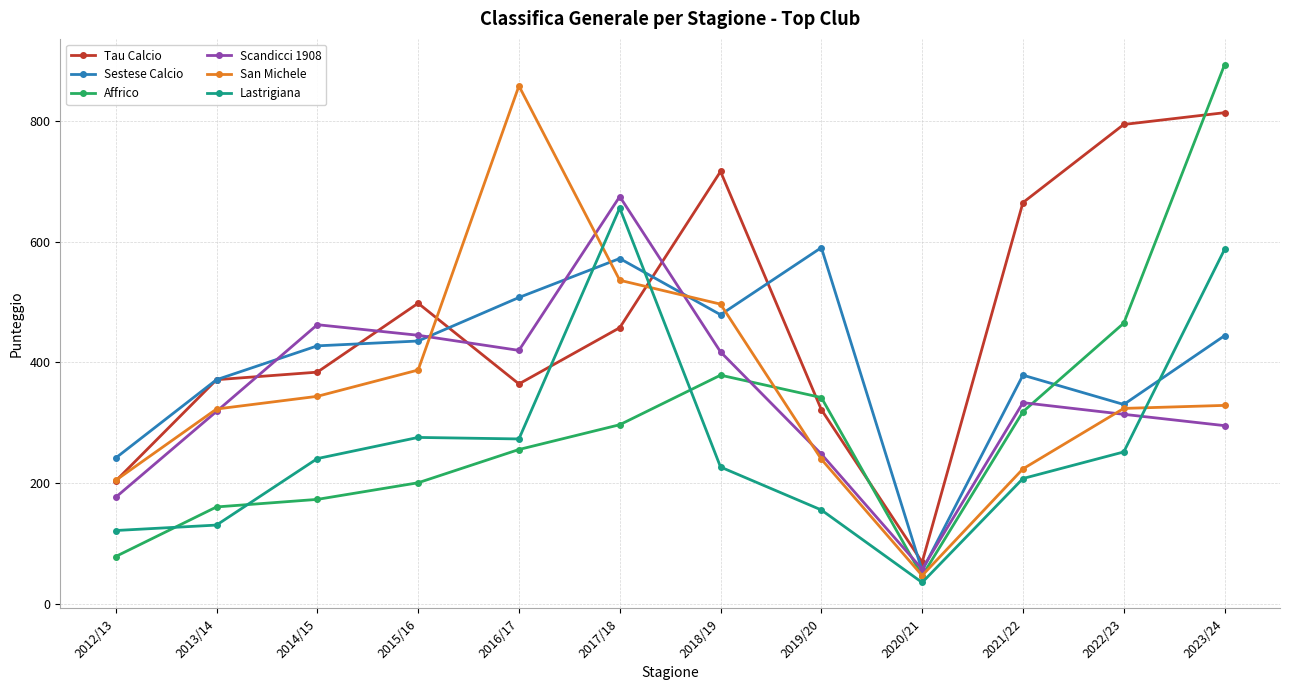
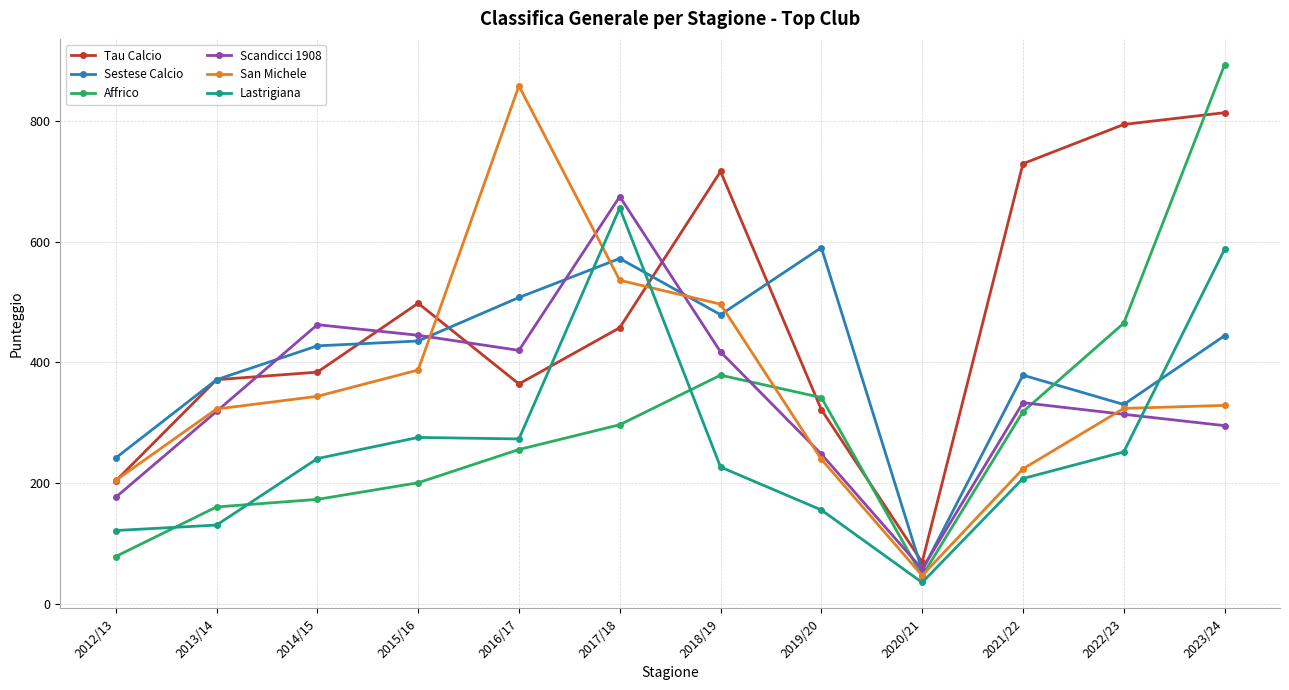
  {
    "Tau Calcio": {
      "2014/15": 380,
      "2015/16": 500,
      "2016/17": 360,
      "2017/18": 460,
      "2018/19": 720,
      "2019/20": 320,
      "2020/21": 70,
-     "2021/22": 660,
+     "2021/22": 730,
      "2022/23": 790,
      "2023/24": 810
    },
    "Sestese Calcio": {
      "2012/13": 240,
      "2014/15": 430,
      "2015/16": 440,
      "2016/17": 510,
      "2017/18": 570,
      "2018/19": 480,
      "2019/20": 590,
      "2021/22": 380,
      "2022/23": 330,
      "2023/24": 440
    },
    "Scandicci 1908": {
      "2012/13": 180,
      "2014/15": 460,
      "2015/16": 450,
      "2016/17": 420,
      "2017/18": 670,
      "2018/19": 420,
      "2019/20": 250,
      "2021/22": 330,
      "2022/23": 310,
      "2023/24": 300
    },
    "San Michele": {
      "2014/15": 340,
      "2015/16": 390,
      "2016/17": 860,
      "2017/18": 540,
      "2018/19": 500,
      "2019/20": 240,
      "2021/22": 220,
      "2022/23": 320,
      "2023/24": 330
    }
  }
